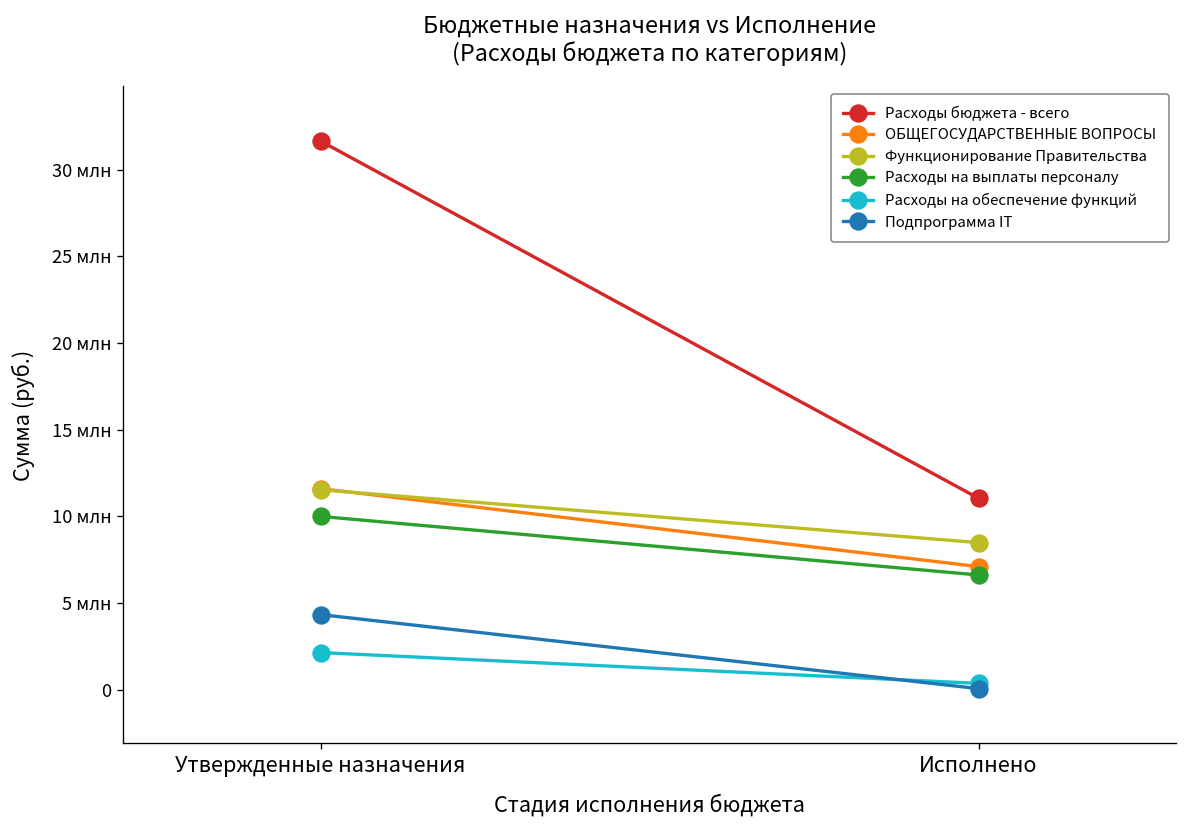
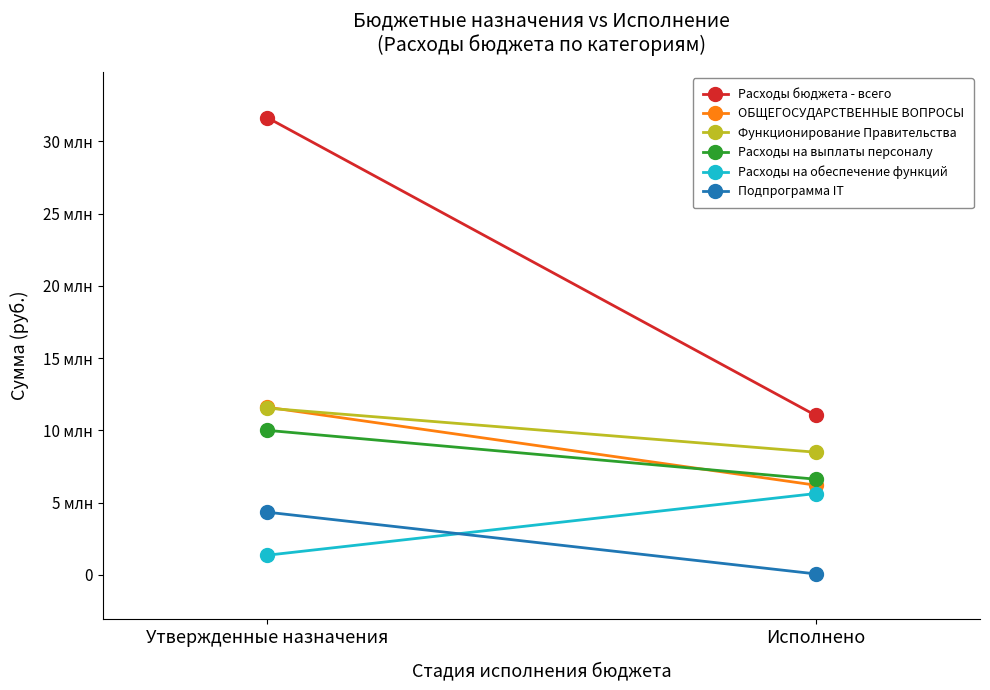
  {
    "Расходы бюджета - всего": {
      "Утвержденные назначения": "31.7 млн",
      "Исполнено": "11.0 млн"
    },
    "ОБЩЕГОСУДАРСТВЕННЫЕ ВОПРОСЫ": {
-     "Исполнено": "7.1 млн"
+     "Исполнено": "6.2 млн"
    },
    "Функционирование Правительства": {
      "Исполнено": "8.5 млн"
    },
    "Расходы на выплаты персоналу": {
      "Утвержденные назначения": "10.0 млн",
      "Исполнено": "6.6 млн"
    },
    "Расходы на обеспечение функций": {
-     "Утвержденные назначения": "2.1 млн",
-     "Исполнено": "0.4 млн"
+     "Утвержденные назначения": "1.4 млн",
+     "Исполнено": "5.6 млн"
    },
    "Подпрограмма IT": {
      "Утвержденные назначения": "4.3 млн",
      "Исполнено": "0.1 млн"
    }
  }
